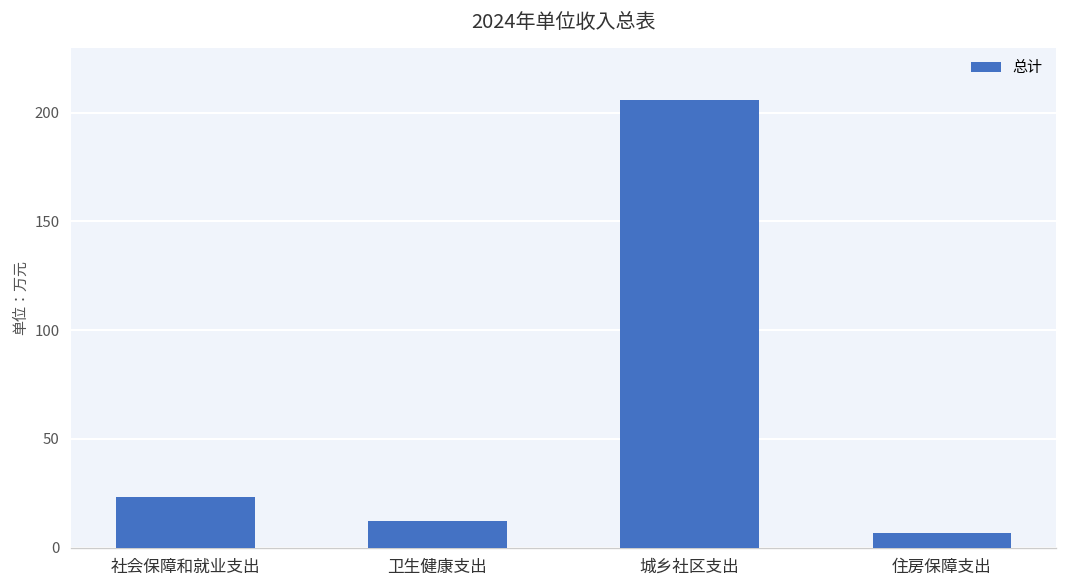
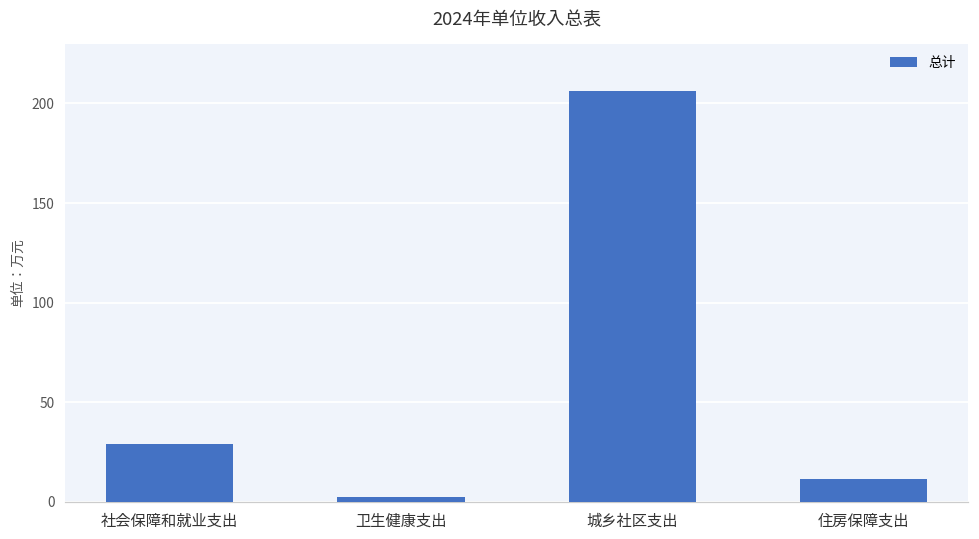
  {
-   "社会保障和就业支出": 23,
-   "卫生健康支出": 12,
+   "社会保障和就业支出": 29,
+   "卫生健康支出": 2,
    "城乡社区支出": 206,
-   "住房保障支出": 7
+   "住房保障支出": 12
  }
